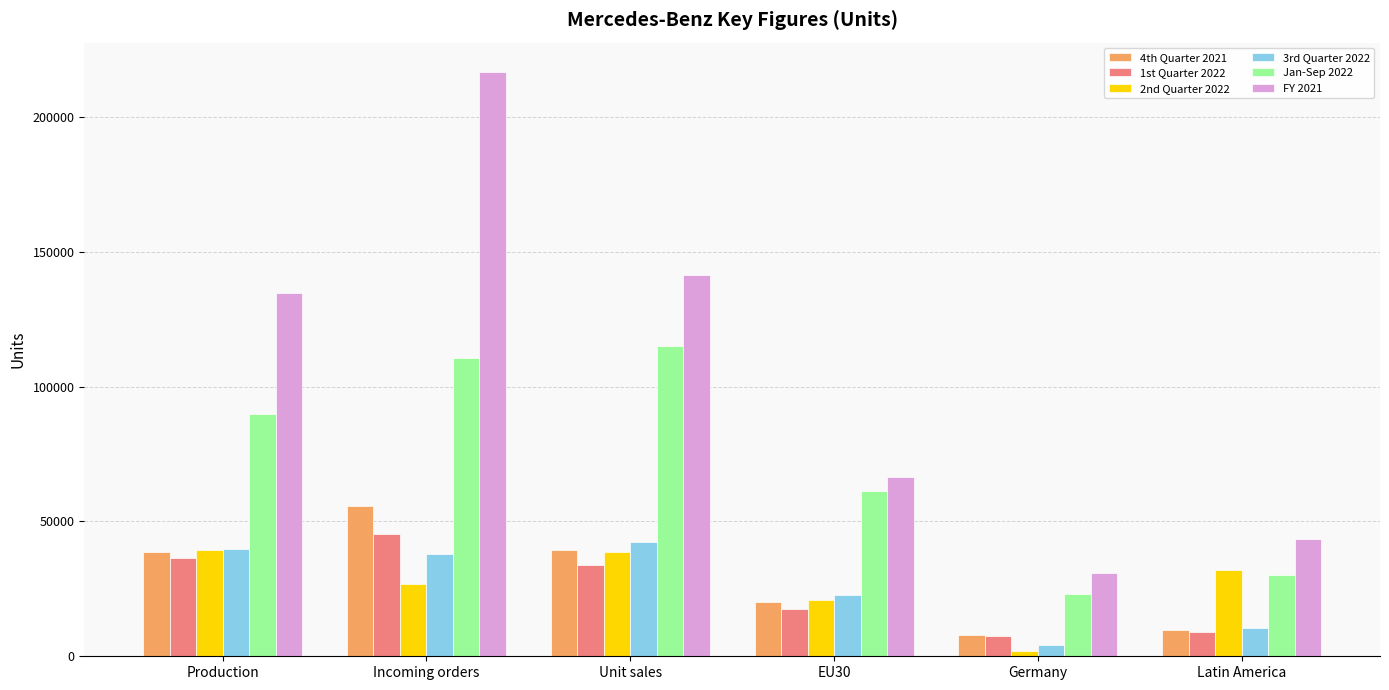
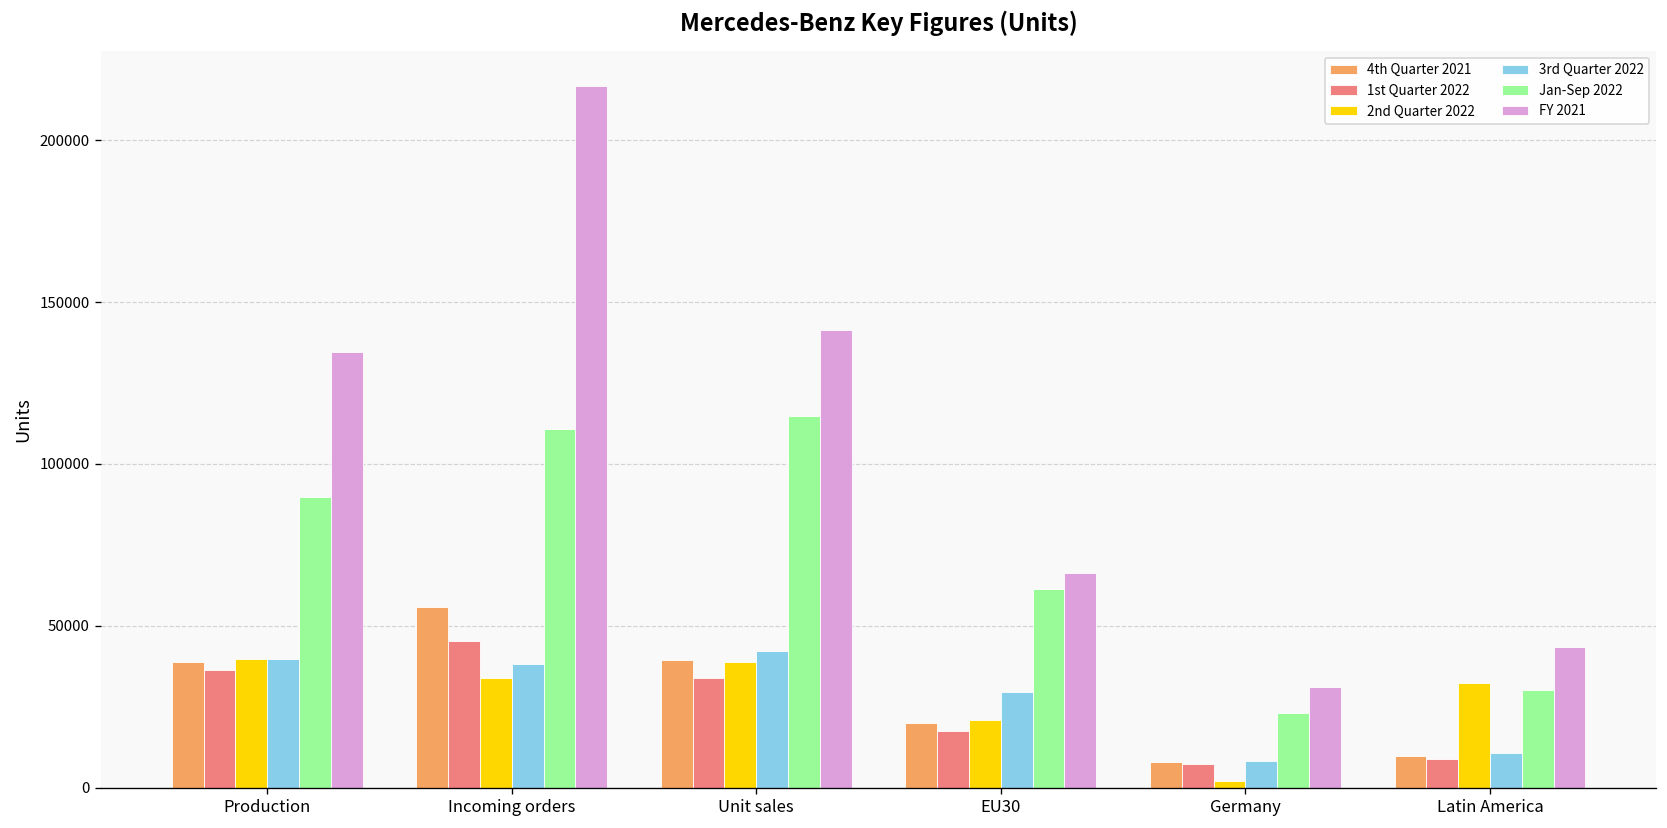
  {
    "2nd Quarter 2022": {
      "Production": 40000,
-     "Incoming orders": 27000,
+     "Incoming orders": 34000,
      "Unit sales": 39000,
      "EU30": 21000,
      "Germany": 2000,
      "Latin America": 32000
    },
    "3rd Quarter 2022": {
      "Production": 40000,
      "Incoming orders": 38000,
      "Unit sales": 42000,
-     "EU30": 23000,
-     "Germany": 4000,
+     "EU30": 29000,
+     "Germany": 8000,
      "Latin America": 11000
    },
    "Jan-Sep 2022": {
      "Production": 90000,
      "Incoming orders": 111000,
      "Unit sales": 115000,
      "EU30": 61000,
      "Germany": 23000,
      "Latin America": 30000
    },
    "FY 2021": {
      "Production": 135000,
      "Incoming orders": 217000,
      "Unit sales": 141000,
      "EU30": 66000,
      "Germany": 31000,
      "Latin America": 43000
    }
  }
